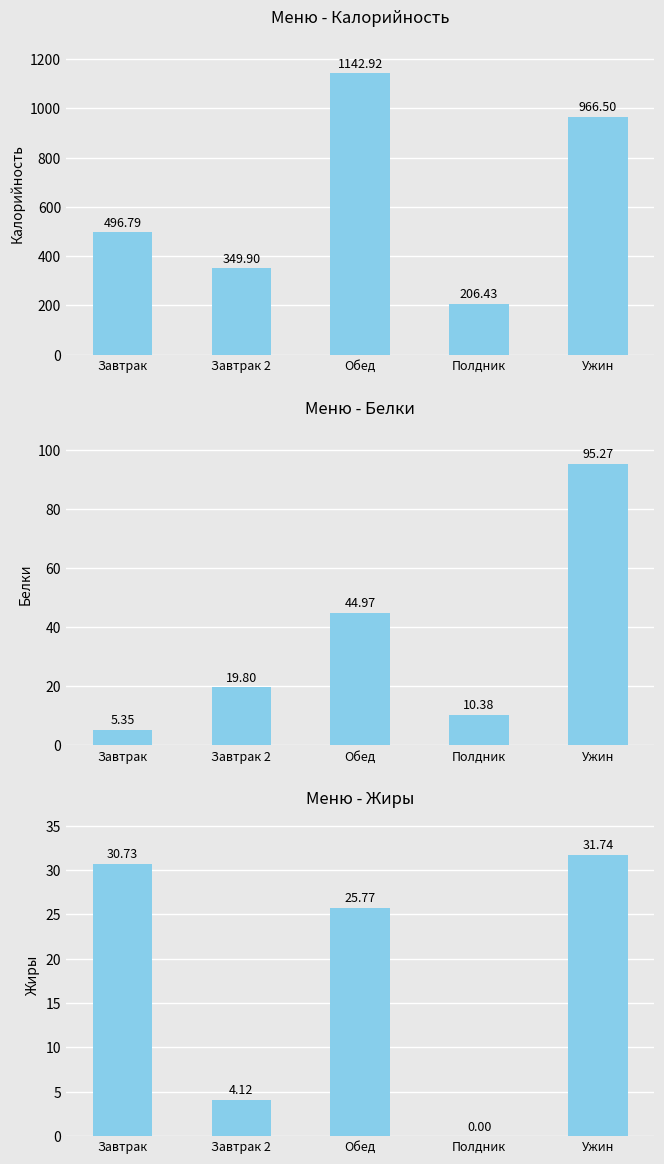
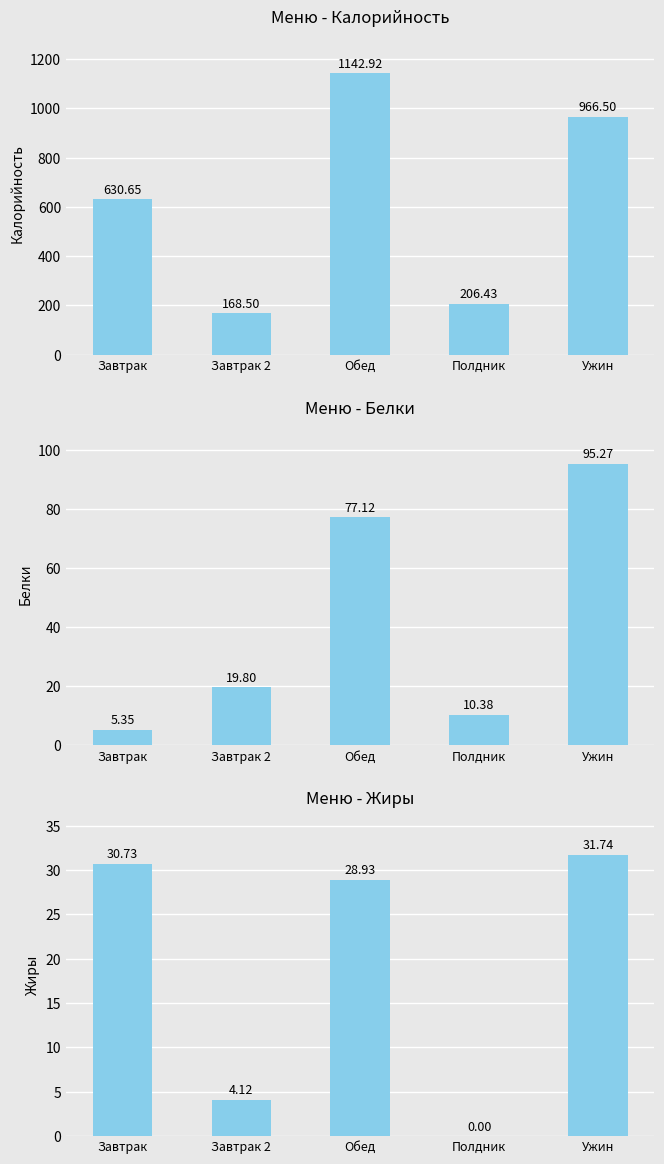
  {
    "Меню - Калорийность": {
-     "Завтрак": 496.79,
-     "Завтрак 2": 349.90,
+     "Завтрак": 630.65,
+     "Завтрак 2": 168.50,
      "Обед": 1142.92,
      "Полдник": 206.43,
      "Ужин": 966.50
    },
    "Меню - Белки": {
      "Завтрак": 5.35,
      "Завтрак 2": 19.80,
-     "Обед": 44.97,
+     "Обед": 77.12,
      "Полдник": 10.38,
      "Ужин": 95.27
    },
    "Меню - Жиры": {
      "Завтрак": 30.73,
      "Завтрак 2": 4.12,
-     "Обед": 25.77,
+     "Обед": 28.93,
      "Полдник": 0.00,
      "Ужин": 31.74
    }
  }
